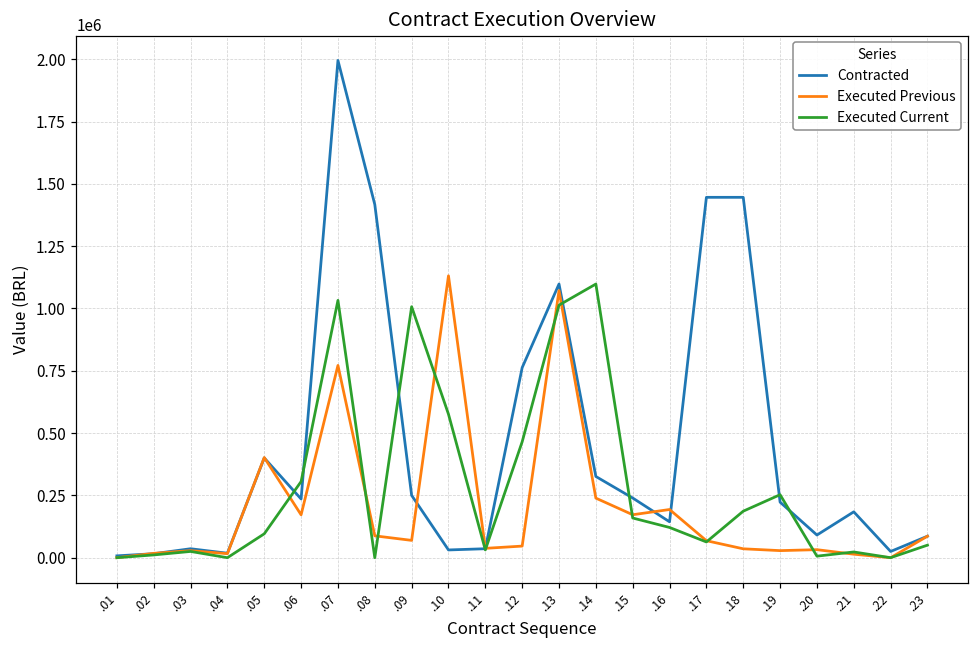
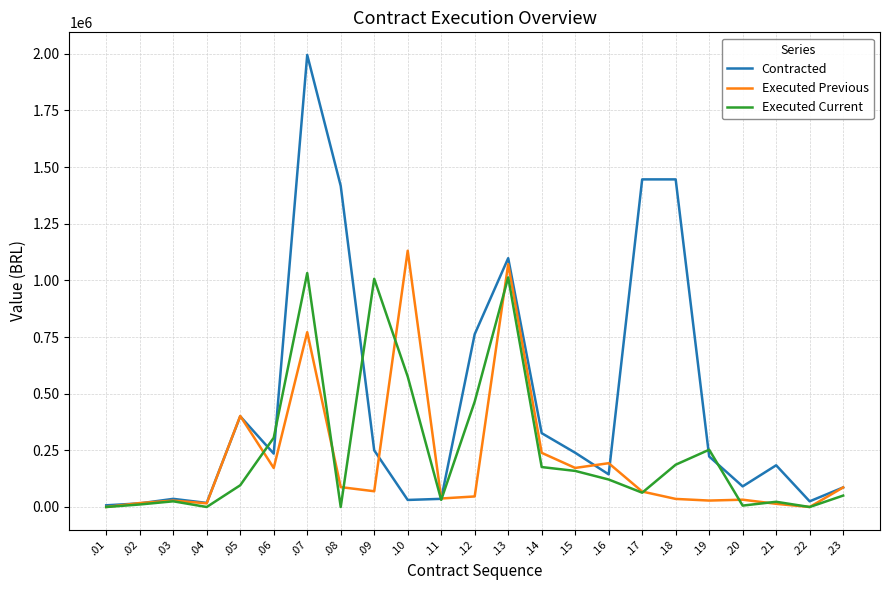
  {
    "Contracted": {
      ".06": 240000,
      ".07": 2000000,
      ".08": 1420000,
      ".09": 250000,
      ".10": 30000,
      ".12": 760000,
      ".13": 1100000,
      ".14": 330000,
      ".15": 240000,
      ".16": 140000,
      ".17": 1450000,
      ".18": 1450000,
      ".19": 220000,
      ".20": 90000,
      ".21": 180000,
      ".22": 30000
    },
    "Executed Previous": {
      ".06": 170000,
      ".07": 770000,
      ".08": 90000,
      ".09": 70000,
      ".10": 1130000,
      ".12": 50000,
      ".13": 1070000,
      ".14": 240000,
      ".15": 170000,
      ".16": 190000,
      ".18": 40000,
      ".19": 30000,
      ".20": 30000
    },
    "Executed Current": {
      ".04": 0,
      ".05": 100000,
      ".06": 310000,
      ".07": 1030000,
      ".08": 0,
      ".09": 1010000,
      ".10": 580000,
      ".12": 460000,
      ".13": 1010000,
-     ".14": 1100000,
+     ".14": 180000,
      ".15": 160000,
      ".16": 120000,
      ".18": 190000,
      ".19": 250000,
      ".20": 10000,
      ".23": 50000
    }
  }
